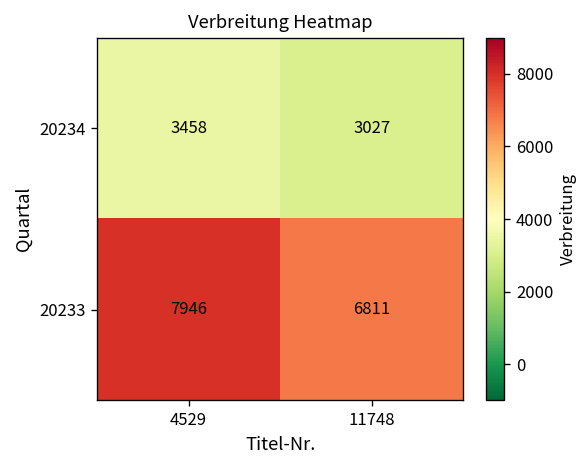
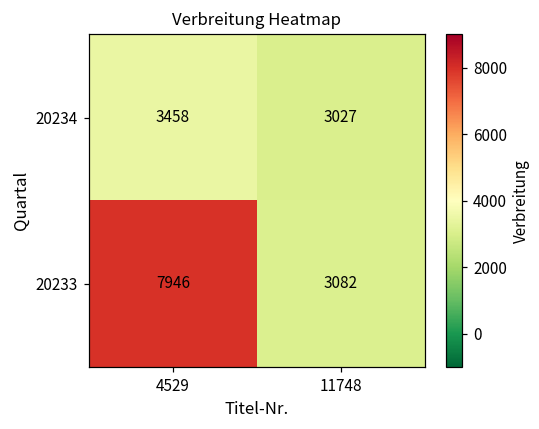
  {
    "20234": {
      "4529": 3458,
      "11748": 3027
    },
    "20233": {
      "4529": 7946,
-     "11748": 6811
+     "11748": 3082
    }
  }
